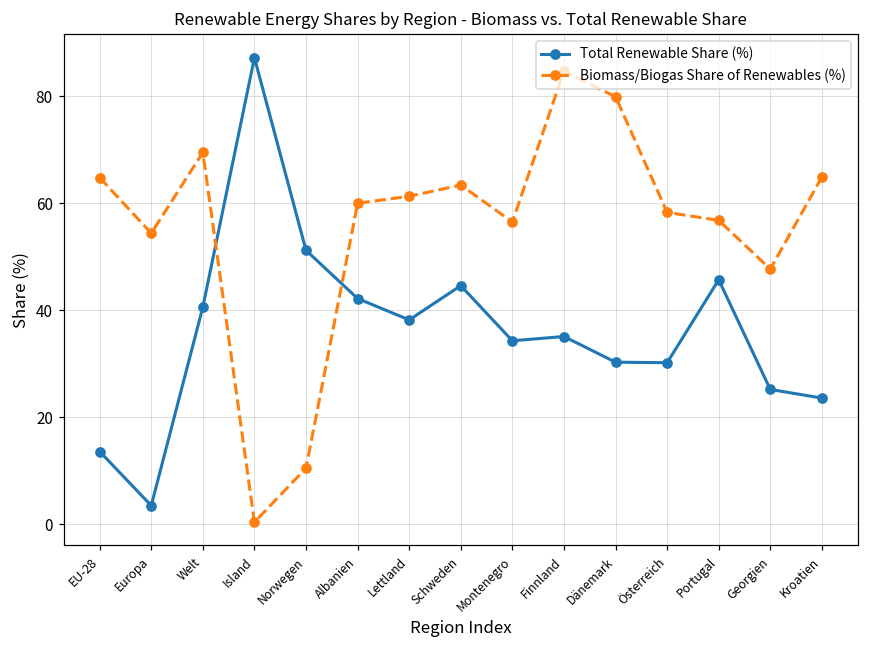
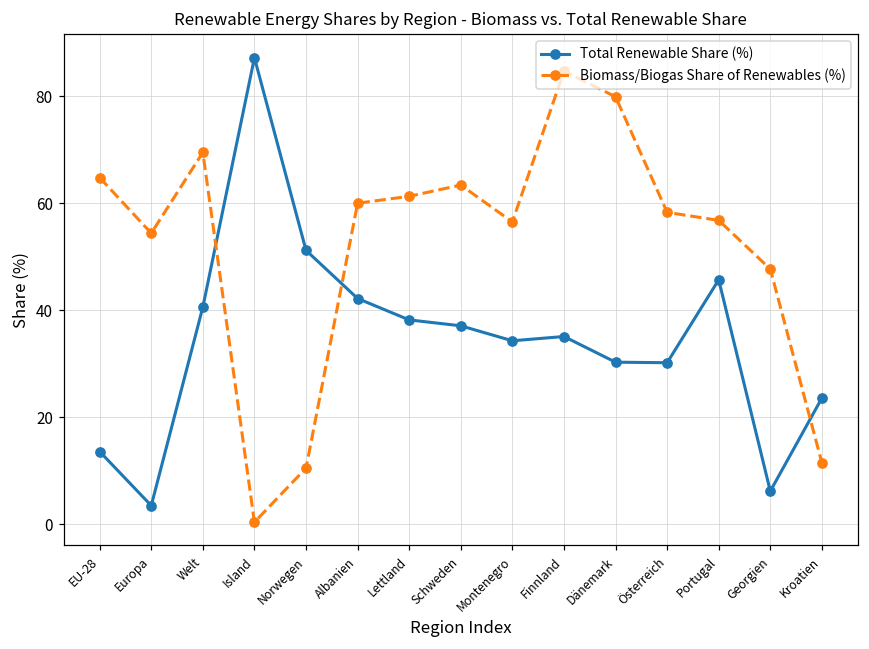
  {
    "Total Renewable Share (%)": {
      "EU-28": 14,
      "Europa": 4,
      "Welt": 41,
      "Island": 87,
      "Norwegen": 51,
      "Albanien": 42,
      "Lettland": 38,
-     "Schweden": 45,
+     "Schweden": 37,
      "Montenegro": 34,
      "Finnland": 35,
      "Dänemark": 30,
      "Österreich": 30,
      "Portugal": 46,
-     "Georgien": 25,
+     "Georgien": 6,
      "Kroatien": 24
    },
    "Biomass/Biogas Share of Renewables (%)": {
      "EU-28": 65,
      "Europa": 54,
      "Welt": 70,
      "Island": 0,
      "Norwegen": 11,
      "Albanien": 60,
      "Lettland": 61,
      "Schweden": 63,
      "Montenegro": 57,
      "Dänemark": 80,
      "Österreich": 58,
      "Portugal": 57,
      "Georgien": 48,
-     "Kroatien": 65
+     "Kroatien": 12
    }
  }
